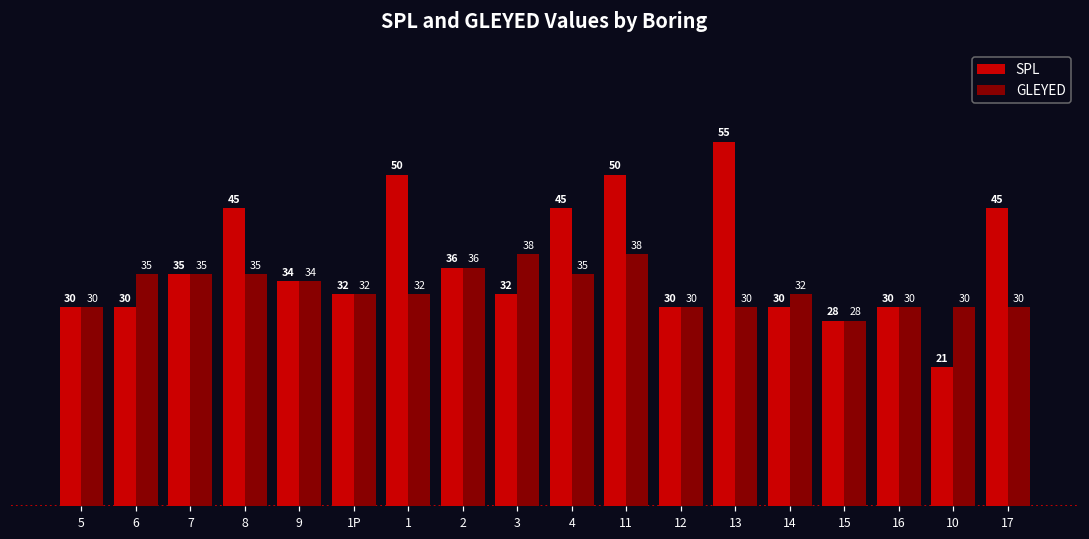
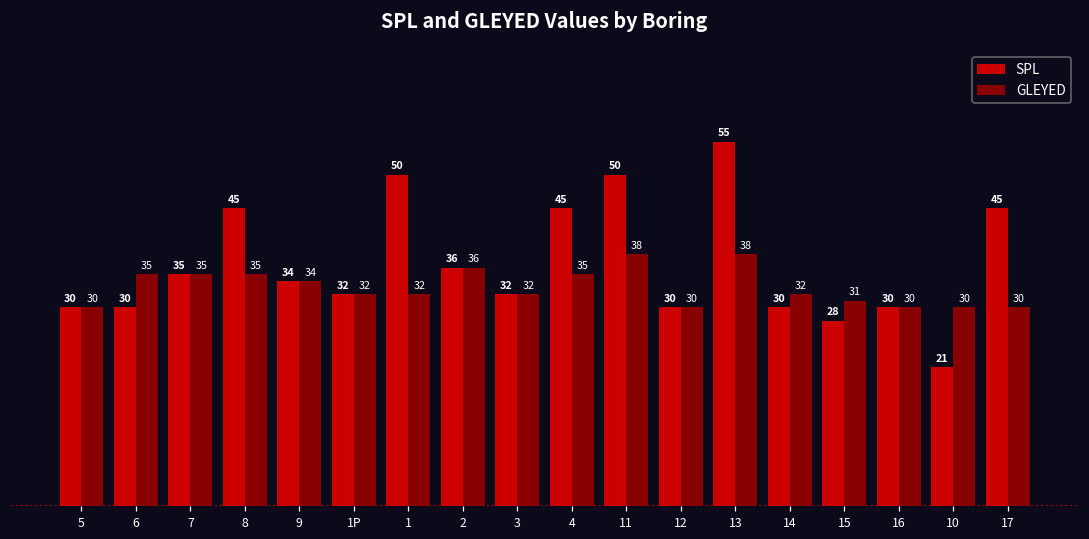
  {
    "SPL": {
      "5": 30,
      "6": 30,
      "7": 35,
      "8": 45,
      "9": 34,
      "1P": 32,
      "1": 50,
      "2": 36,
      "3": 32,
      "4": 45,
      "11": 50,
      "12": 30,
      "13": 55,
      "14": 30,
      "15": 28,
      "16": 30,
      "10": 21,
      "17": 45
    },
    "GLEYED": {
      "5": 30,
      "6": 35,
      "7": 35,
      "8": 35,
      "9": 34,
      "1P": 32,
      "1": 32,
      "2": 36,
-     "3": 38,
+     "3": 32,
      "4": 35,
      "11": 38,
      "12": 30,
-     "13": 30,
+     "13": 38,
      "14": 32,
-     "15": 28,
+     "15": 31,
      "16": 30,
      "10": 30,
      "17": 30
    }
  }
